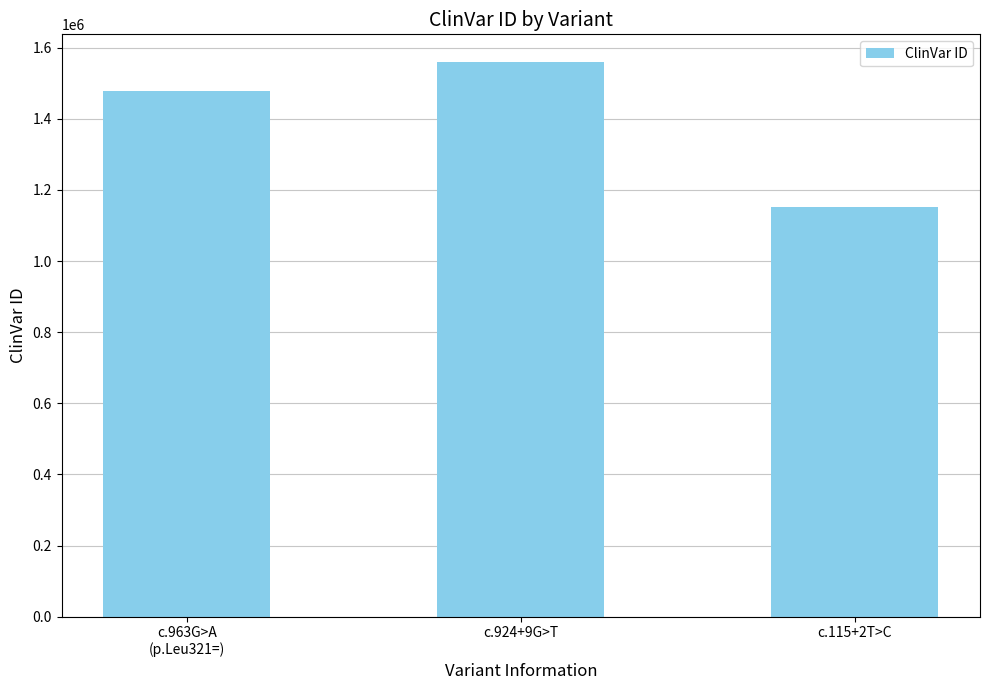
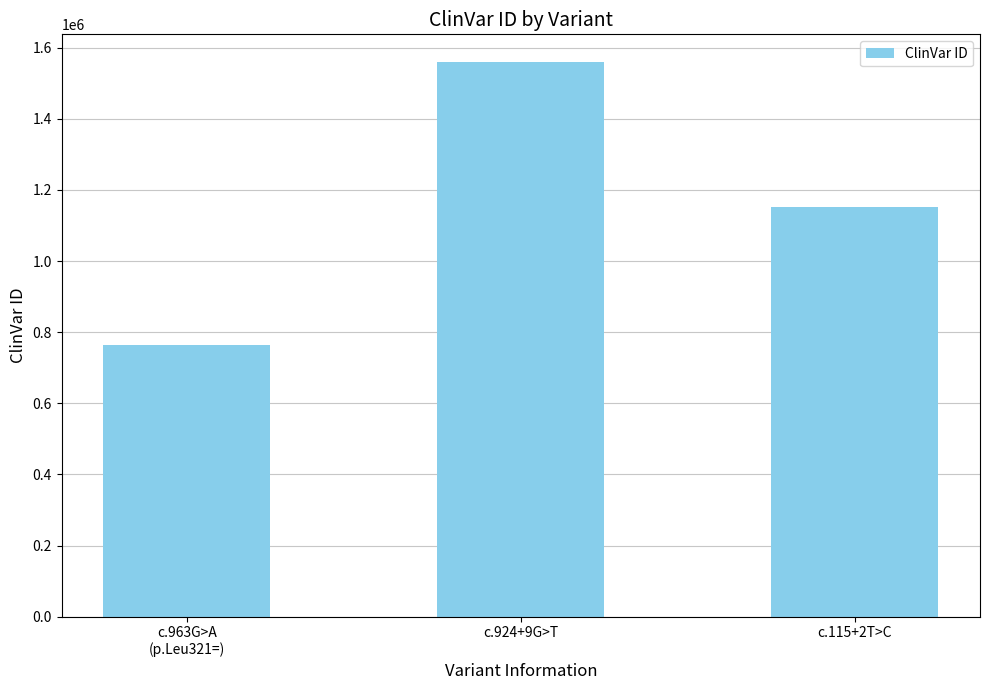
  {
-   "c.963G>A (p.Leu321=)": 1480000,
+   "c.963G>A (p.Leu321=)": 760000,
    "c.924+9G>T": 1560000,
    "c.115+2T>C": 1150000
  }
